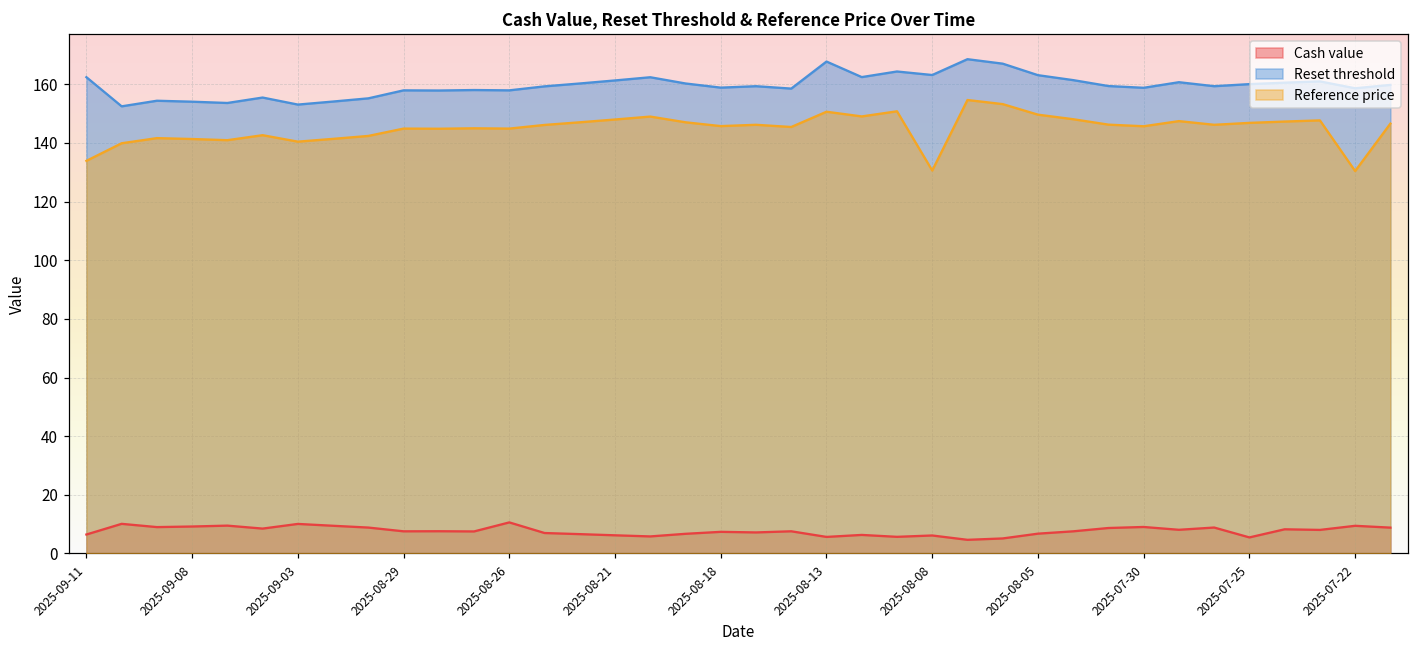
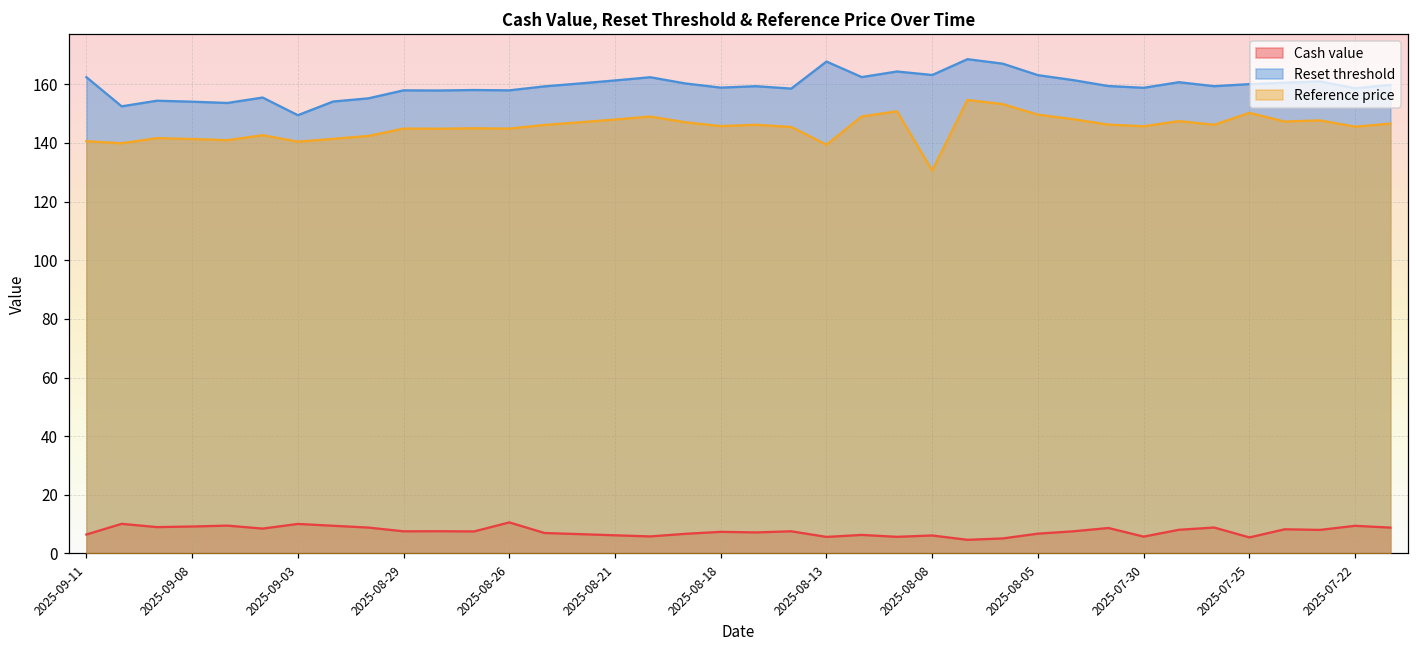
  {
    "Cash value": {
      "2025-09-11": 6,
      "2025-09-08": 9,
      "2025-09-03": 10,
      "2025-08-29": 8,
      "2025-08-26": 11,
      "2025-08-21": 6,
      "2025-08-18": 7,
      "2025-08-13": 6,
      "2025-08-08": 6,
      "2025-08-05": 7,
-     "2025-07-30": 9,
+     "2025-07-30": 6,
      "2025-07-25": 5,
      "2025-07-22": 9
    },
    "Reset threshold": {
      "2025-09-11": 162,
      "2025-09-08": 154,
-     "2025-09-03": 153,
+     "2025-09-03": 149,
      "2025-08-29": 158,
      "2025-08-26": 158,
      "2025-08-21": 161,
      "2025-08-18": 159,
      "2025-08-13": 168,
      "2025-08-08": 163,
      "2025-08-05": 163,
      "2025-07-30": 159,
      "2025-07-25": 160
    },
    "Reference price": {
-     "2025-09-11": 134,
+     "2025-09-11": 141,
      "2025-09-08": 141,
      "2025-09-03": 140,
      "2025-08-29": 145,
      "2025-08-26": 145,
      "2025-08-21": 148,
      "2025-08-18": 146,
-     "2025-08-13": 151,
+     "2025-08-13": 139,
      "2025-08-08": 131,
      "2025-08-05": 150,
      "2025-07-30": 146,
-     "2025-07-25": 147,
-     "2025-07-22": 130
+     "2025-07-25": 150,
+     "2025-07-22": 146
    }
  }
